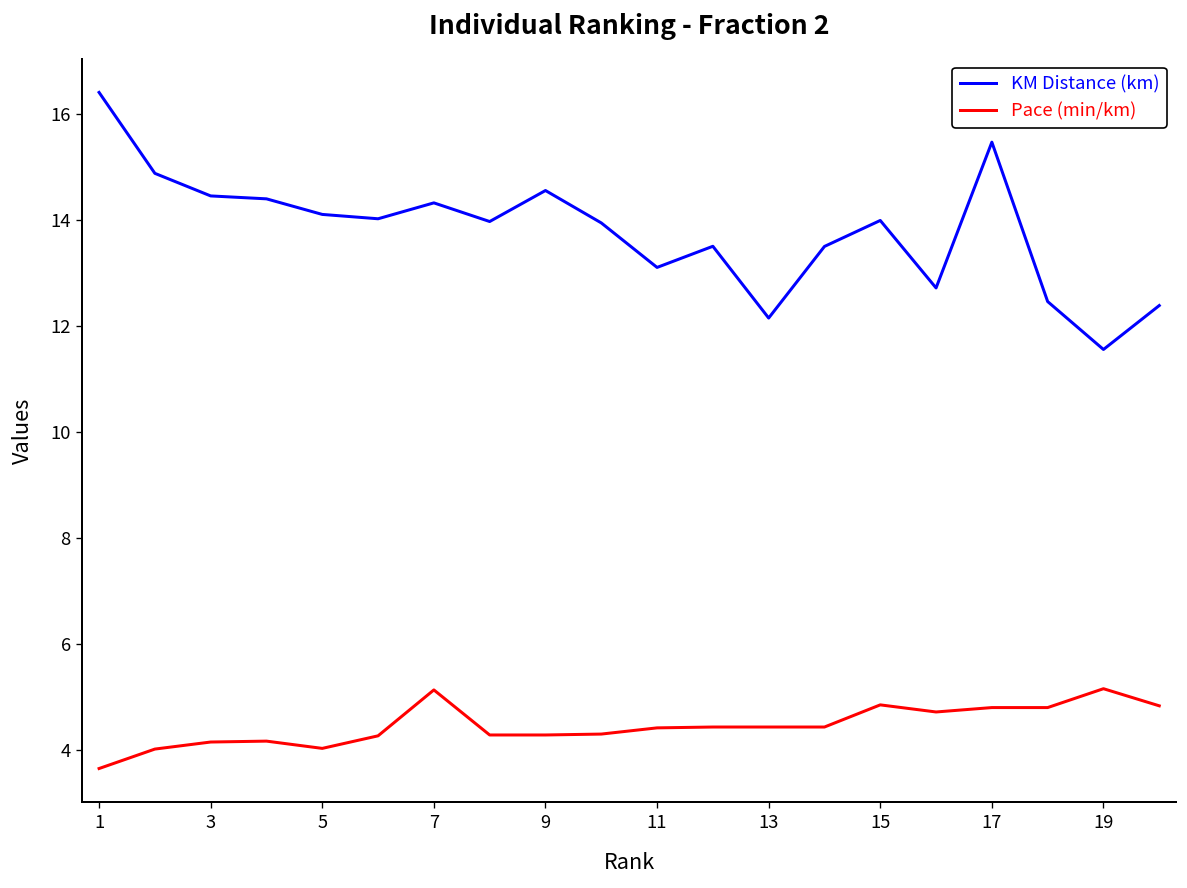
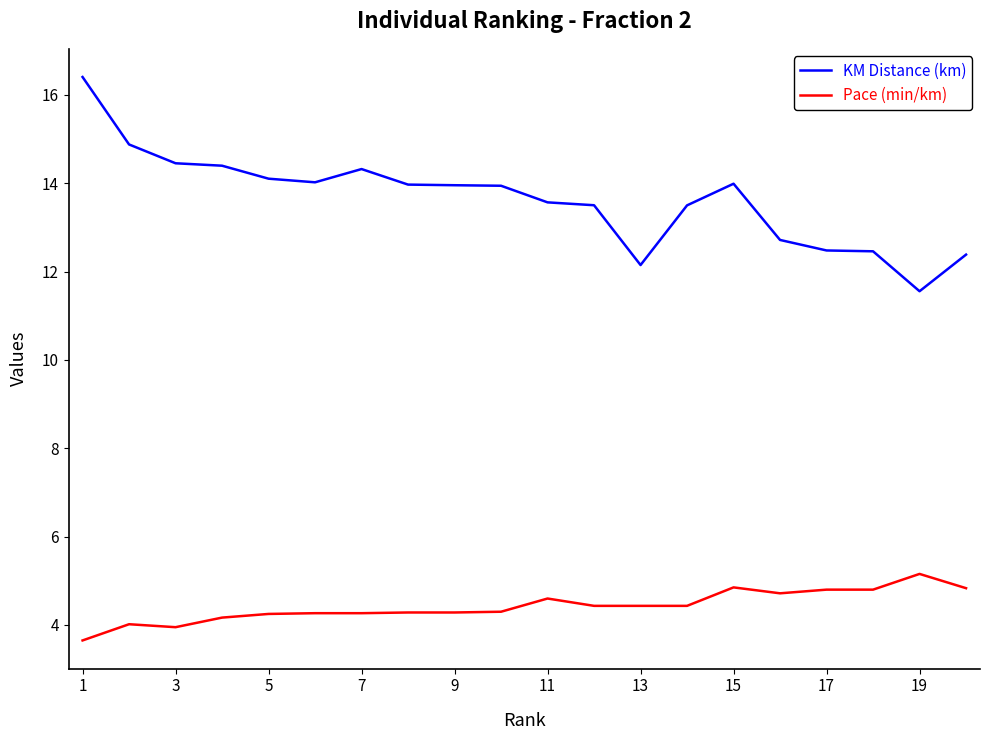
  {
    "KM Distance (km)": {
      "1": 16.4,
      "3": 14.5,
      "5": 14.1,
      "7": 14.3,
-     "9": 14.6,
-     "11": 13.1,
+     "9": 14.0,
+     "11": 13.6,
      "13": 12.1,
      "15": 14.0,
-     "17": 15.5,
+     "17": 12.5,
      "19": 11.6
    },
    "Pace (min/km)": {
      "1": 3.7,
-     "3": 4.2,
-     "5": 4.0,
-     "7": 5.1,
+     "3": 4.0,
+     "5": 4.3,
+     "7": 4.3,
      "9": 4.3,
-     "11": 4.4,
+     "11": 4.6,
      "13": 4.4,
      "15": 4.9,
      "17": 4.8,
      "19": 5.2
    }
  }
